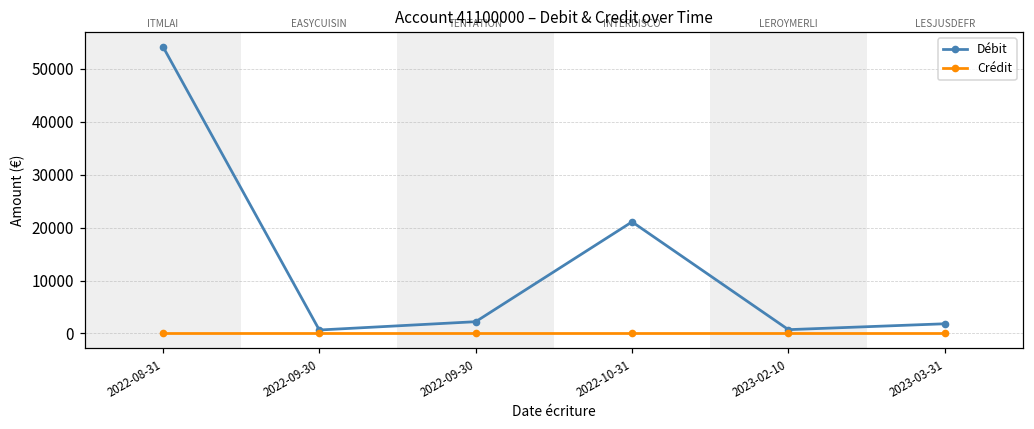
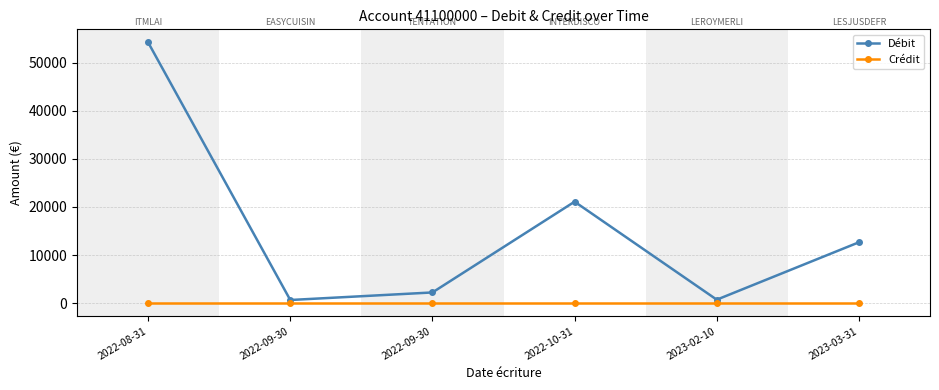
  {
    "Débit": {
      "2022-08-31": 54000,
      "2022-10-31": 21000,
      "2023-02-10": 1000,
-     "2023-03-31": 2000
+     "2023-03-31": 13000
    },
    "Crédit": {
      "2022-08-31": 0,
      "2022-10-31": 0,
      "2023-02-10": 0,
      "2023-03-31": 0
    }
  }
